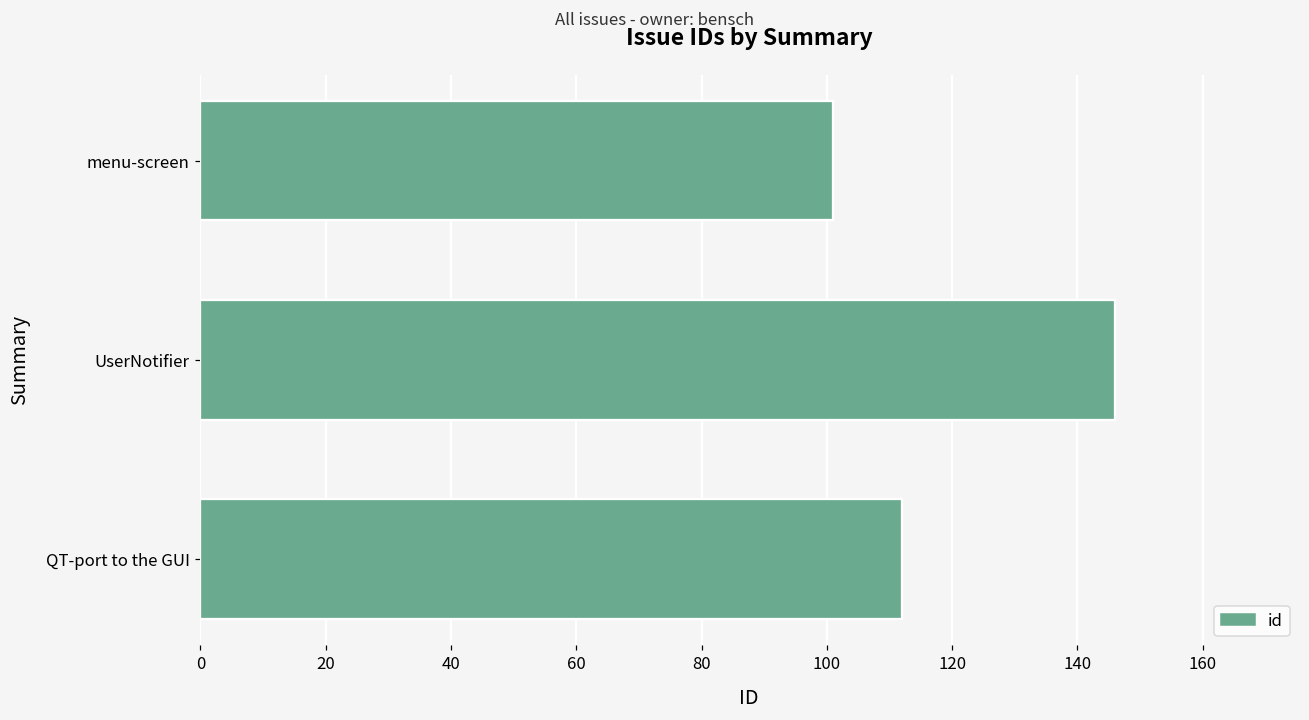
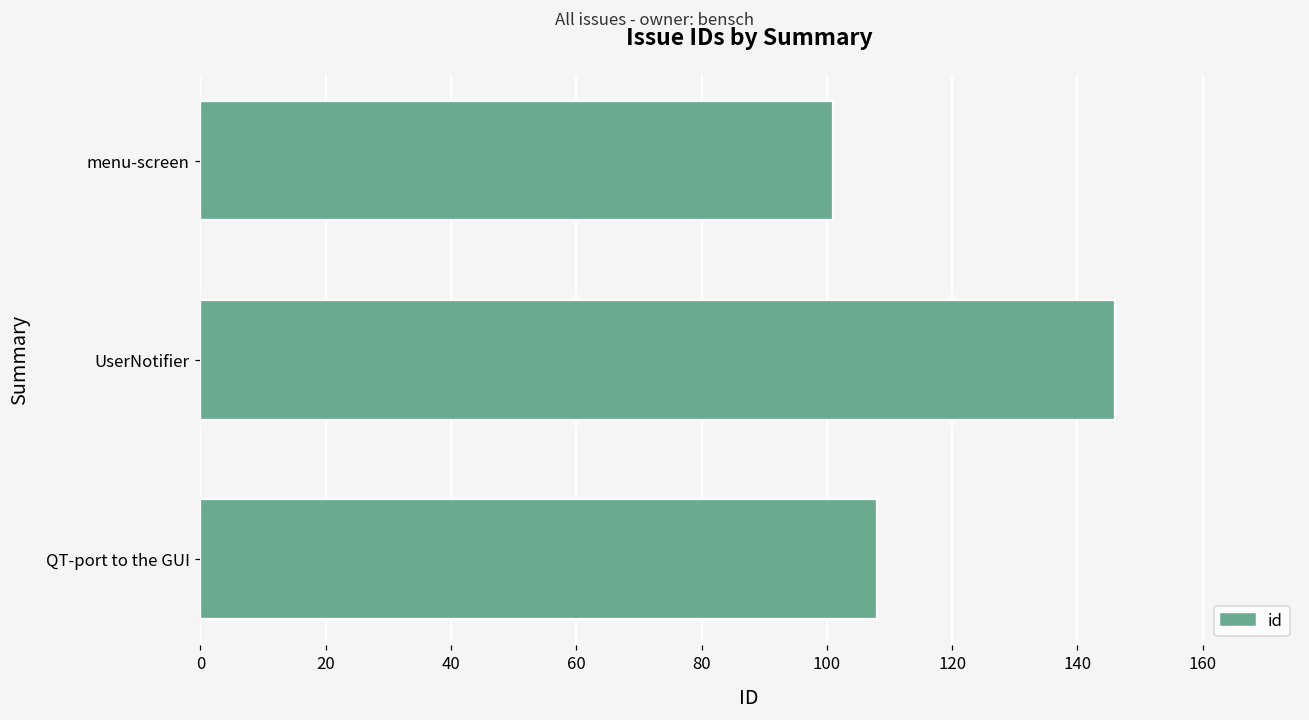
  {
    "menu-screen": 101,
    "UserNotifier": 146,
-   "QT-port to the GUI": 112
+   "QT-port to the GUI": 108
  }
